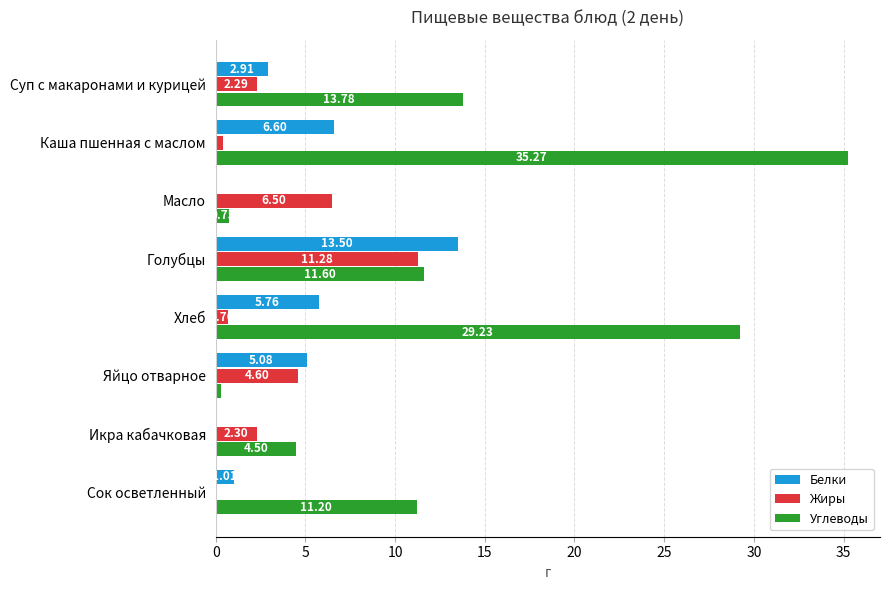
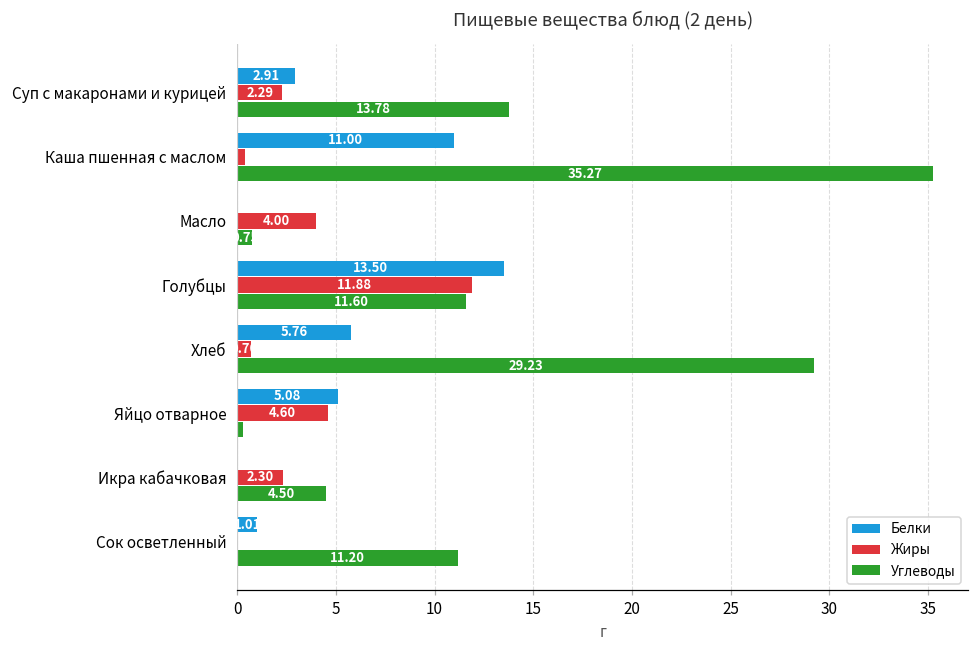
  {
    "Белки": {
      "Суп с макаронами и курицей": 2.91,
-     "Каша пшенная с маслом": 6.60,
+     "Каша пшенная с маслом": 11.00,
      "Голубцы": 13.50,
      "Хлеб": 5.76,
      "Яйцо отварное": 5.08,
      "Сок осветленный": 1.01
    },
    "Жиры": {
      "Суп с макаронами и курицей": 2.29,
-     "Масло": 6.50,
-     "Голубцы": 11.28,
+     "Масло": 4.00,
+     "Голубцы": 11.88,
      "Яйцо отварное": 4.60,
      "Икра кабачковая": 2.30
    },
    "Углеводы": {
      "Суп с макаронами и курицей": 13.78,
      "Каша пшенная с маслом": 35.27,
      "Голубцы": 11.60,
      "Хлеб": 29.23,
      "Икра кабачковая": 4.50,
      "Сок осветленный": 11.20
    }
  }
